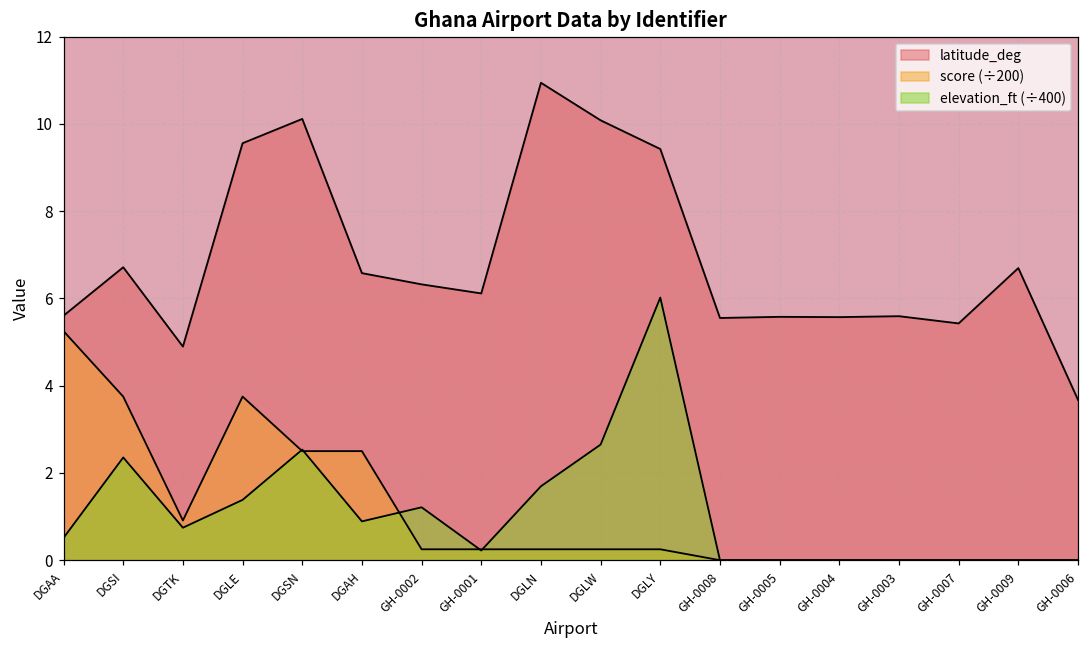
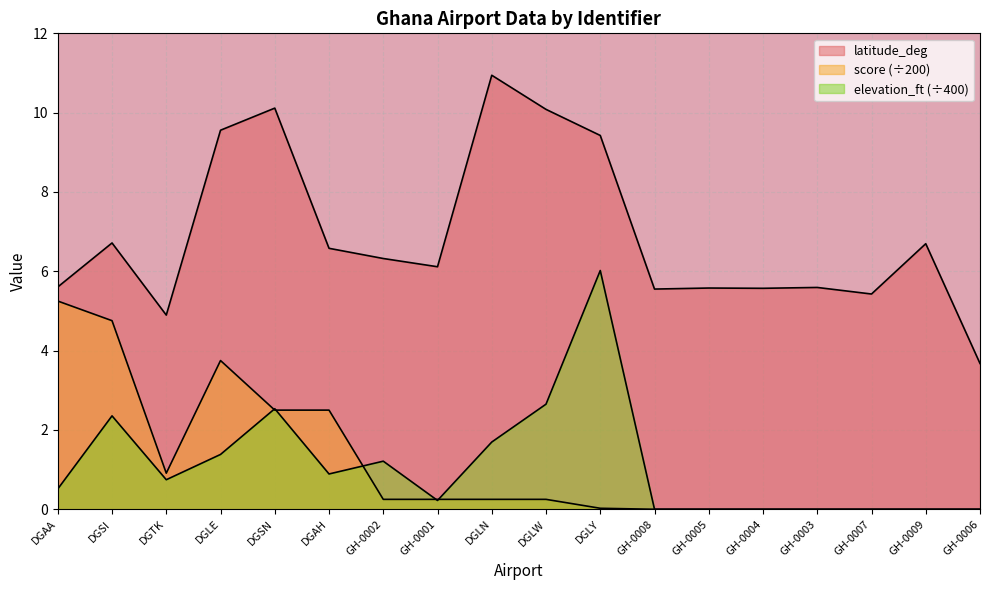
  {
    "latitude_deg": {
      "DGAA": 5.6,
      "DGSI": 6.7,
      "DGTK": 4.9,
      "DGLE": 9.6,
      "DGSN": 10.1,
      "DGAH": 6.6,
      "GH-0002": 6.3,
      "GH-0001": 6.1,
      "DGLN": 10.9,
      "DGLW": 10.1,
      "DGLY": 9.4,
      "GH-0008": 5.6,
      "GH-0005": 5.6,
      "GH-0004": 5.6,
      "GH-0003": 5.6,
      "GH-0007": 5.4,
      "GH-0009": 6.7,
      "GH-0006": 3.7
    },
    "score (÷200)": {
      "DGAA": 5.3,
-     "DGSI": 3.8,
+     "DGSI": 4.8,
      "DGTK": 0.9,
      "DGLE": 3.8,
      "DGAH": 2.5,
      "GH-0002": 0.3,
      "DGLN": 0.3,
      "DGLW": 0.3,
-     "DGLY": 0.3
+     "DGLY": 0.0
    },
    "elevation_ft (÷400)": {
      "DGAA": 0.5,
      "DGSI": 2.4,
      "DGTK": 0.7,
      "DGLE": 1.4,
      "DGAH": 0.9,
      "GH-0002": 1.2,
      "DGLN": 1.7,
      "DGLW": 2.7,
      "DGLY": 6.0
    }
  }
